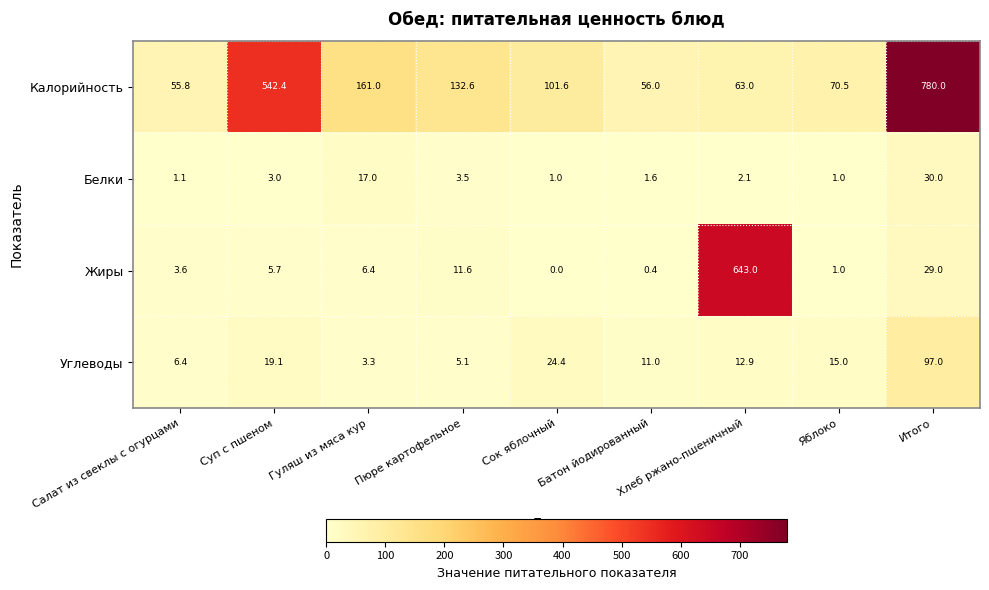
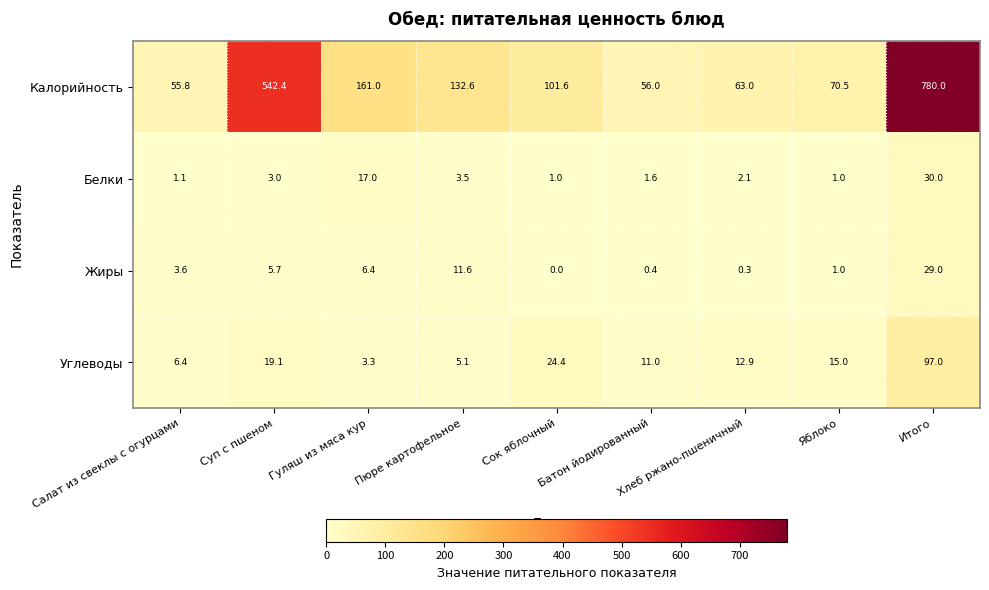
  {
    "Калорийность": {
      "Салат из свеклы с огурцами": 55.8,
      "Суп с пшеном": 542.4,
      "Гуляш из мяса кур": 161.0,
      "Пюре картофельное": 132.6,
      "Сок яблочный": 101.6,
      "Батон йодированный": 56.0,
      "Хлеб ржано-пшеничный": 63.0,
      "Яблоко": 70.5,
      "Итого": 780.0
    },
    "Белки": {
      "Салат из свеклы с огурцами": 1.1,
      "Суп с пшеном": 3.0,
      "Гуляш из мяса кур": 17.0,
      "Пюре картофельное": 3.5,
      "Сок яблочный": 1.0,
      "Батон йодированный": 1.6,
      "Хлеб ржано-пшеничный": 2.1,
      "Яблоко": 1.0,
      "Итого": 30.0
    },
    "Жиры": {
      "Салат из свеклы с огурцами": 3.6,
      "Суп с пшеном": 5.7,
      "Гуляш из мяса кур": 6.4,
      "Пюре картофельное": 11.6,
      "Сок яблочный": 0.0,
      "Батон йодированный": 0.4,
-     "Хлеб ржано-пшеничный": 643.0,
+     "Хлеб ржано-пшеничный": 0.3,
      "Яблоко": 1.0,
      "Итого": 29.0
    },
    "Углеводы": {
      "Салат из свеклы с огурцами": 6.4,
      "Суп с пшеном": 19.1,
      "Гуляш из мяса кур": 3.3,
      "Пюре картофельное": 5.1,
      "Сок яблочный": 24.4,
      "Батон йодированный": 11.0,
      "Хлеб ржано-пшеничный": 12.9,
      "Яблоко": 15.0,
      "Итого": 97.0
    }
  }
